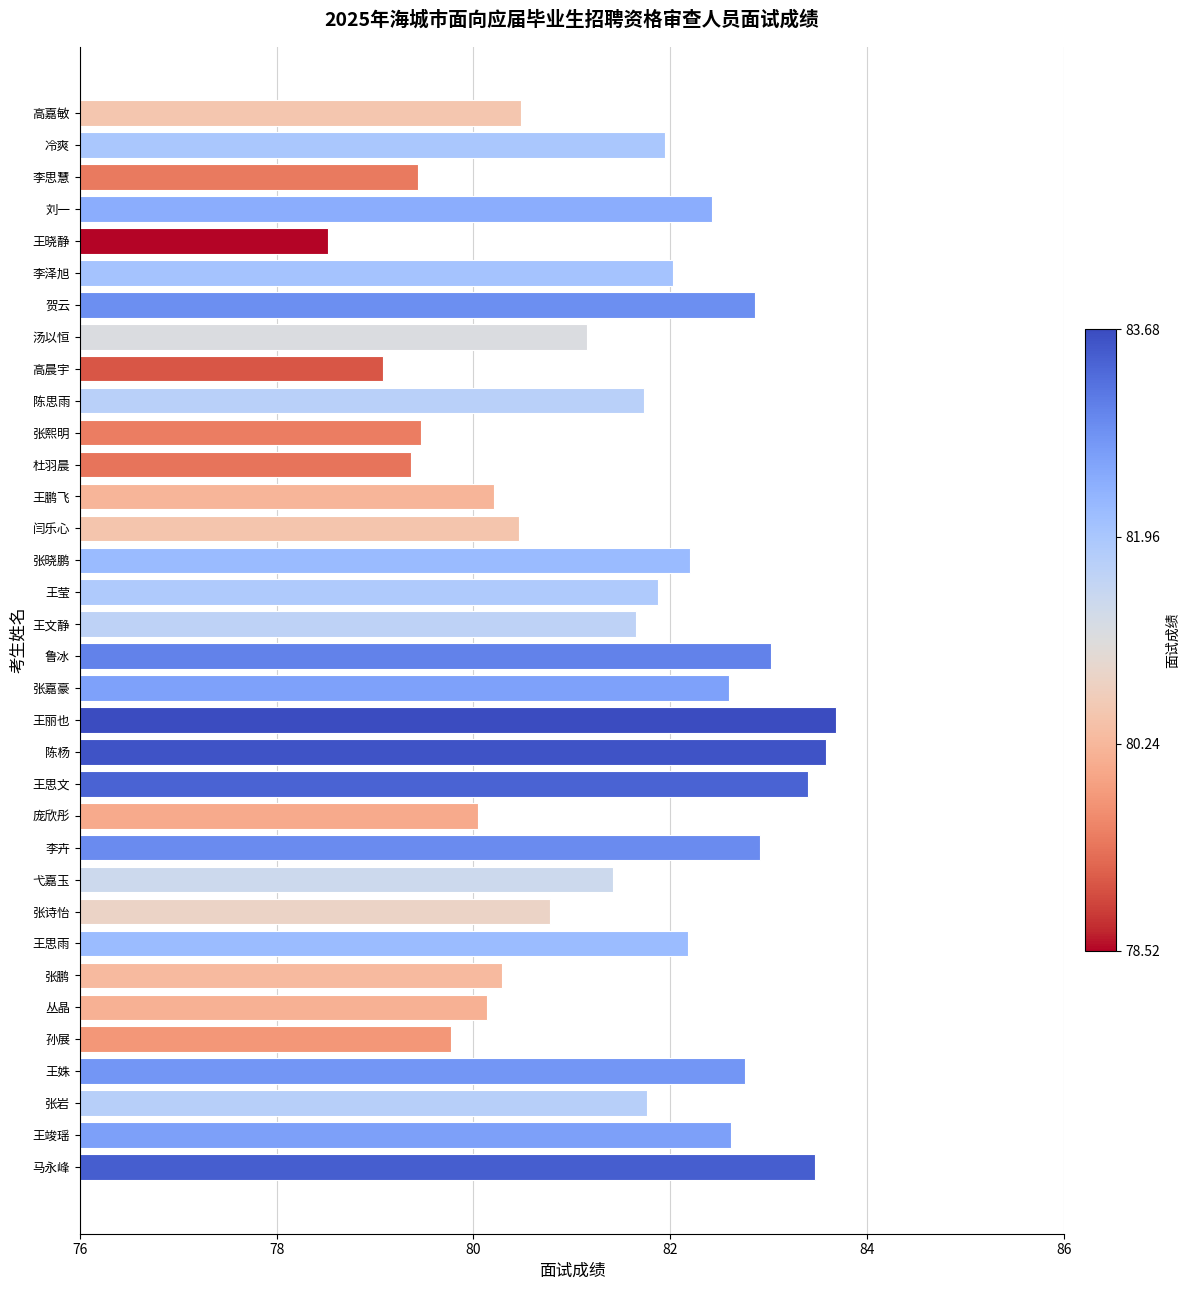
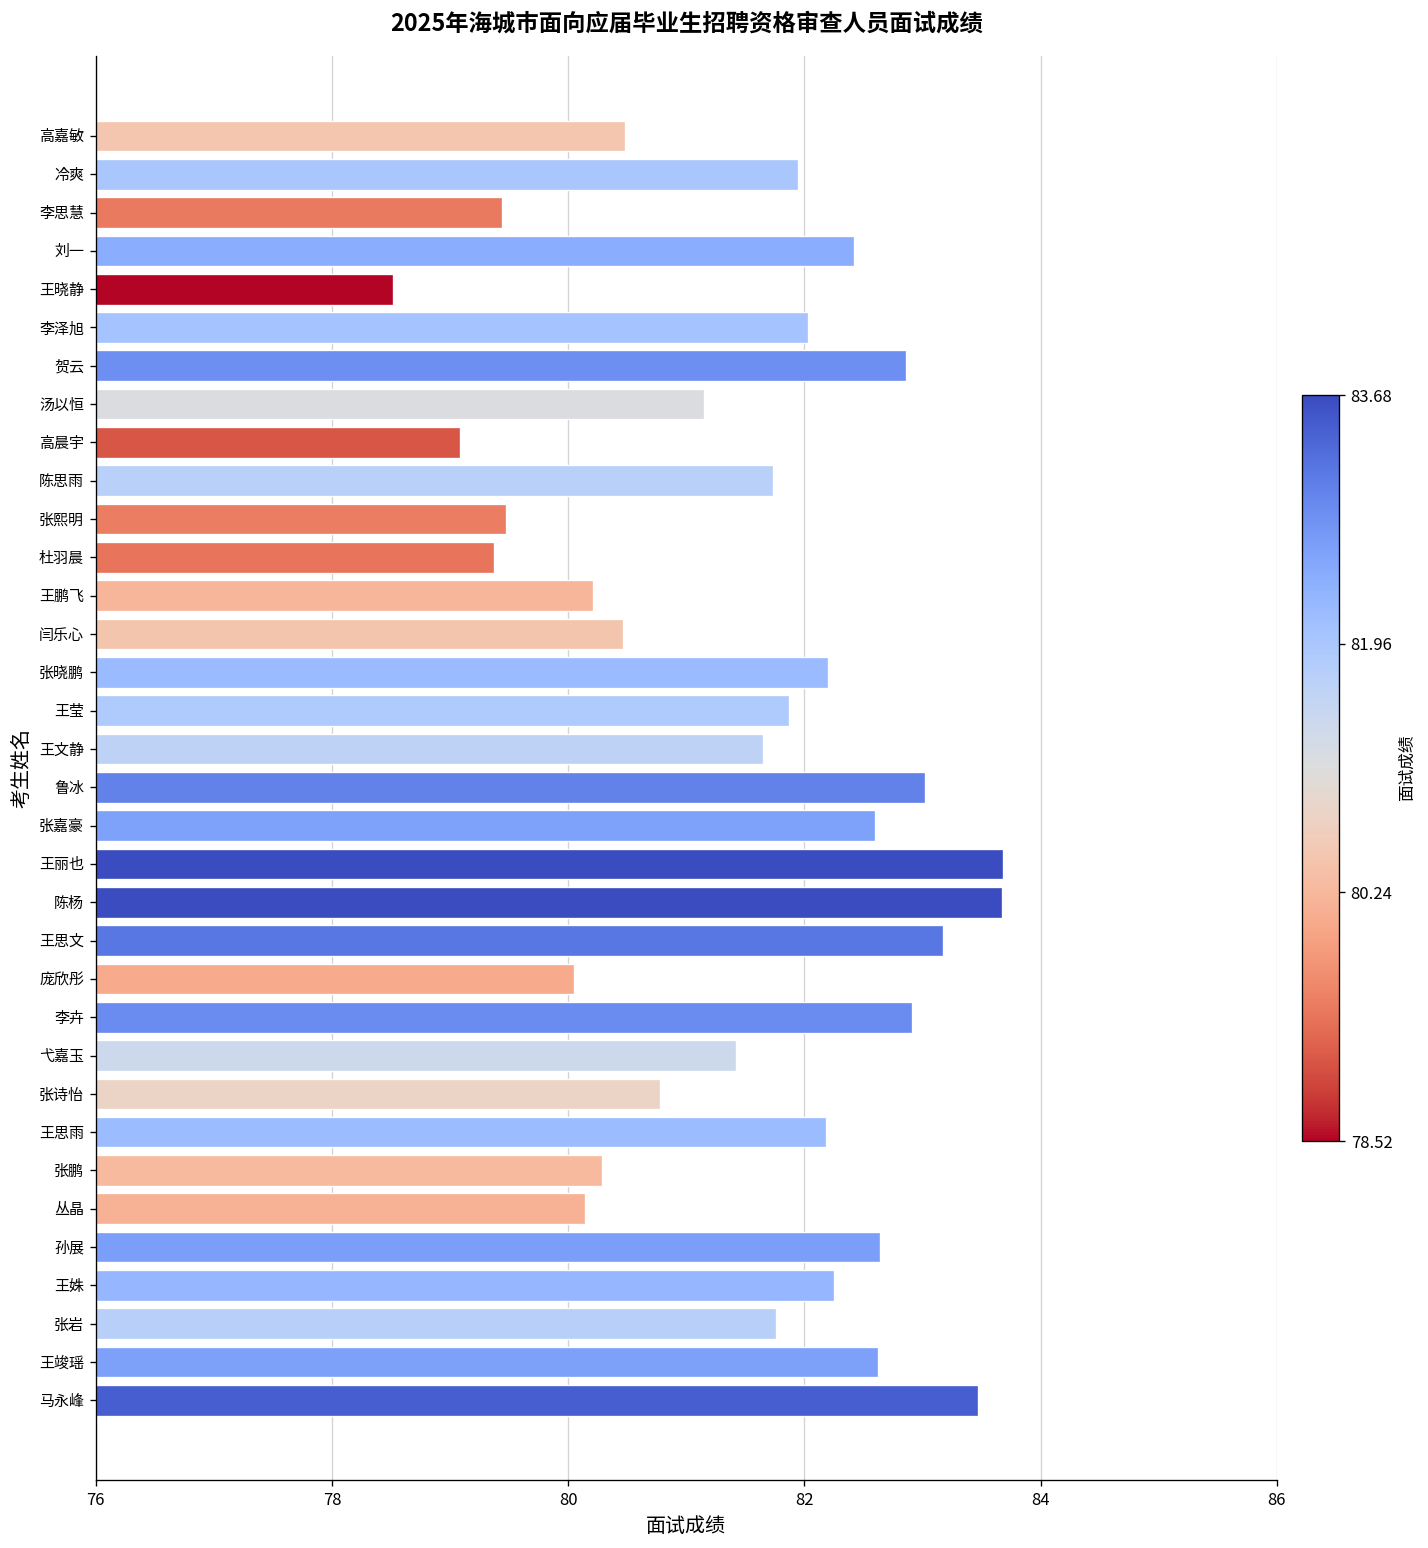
  {
    "高嘉敏": 80.5,
    "冷爽": 82.0,
    "李思慧": 79.4,
    "刘一": 82.4,
    "王晓静": 78.5,
    "李泽旭": 82.0,
    "贺云": 82.9,
    "汤以恒": 81.2,
    "高晨宇": 79.1,
    "陈思雨": 81.7,
    "张熙明": 79.5,
    "杜羽晨": 79.4,
    "王鹏飞": 80.2,
    "闫乐心": 80.5,
    "张晓鹏": 82.2,
    "王莹": 81.9,
    "王文静": 81.7,
    "鲁冰": 83.0,
    "张嘉豪": 82.6,
    "王丽也": 83.7,
-   "陈杨": 83.6,
-   "王思文": 83.4,
+   "陈杨": 83.7,
+   "王思文": 83.2,
    "庞欣彤": 80.1,
    "李卉": 82.9,
    "弋嘉玉": 81.4,
    "张诗怡": 80.8,
    "王思雨": 82.2,
    "张鹏": 80.3,
    "丛晶": 80.1,
-   "孙展": 79.8,
-   "王姝": 82.8,
+   "孙展": 82.6,
+   "王姝": 82.3,
    "张岩": 81.8,
    "王竣瑶": 82.6,
    "马永峰": 83.5
  }
